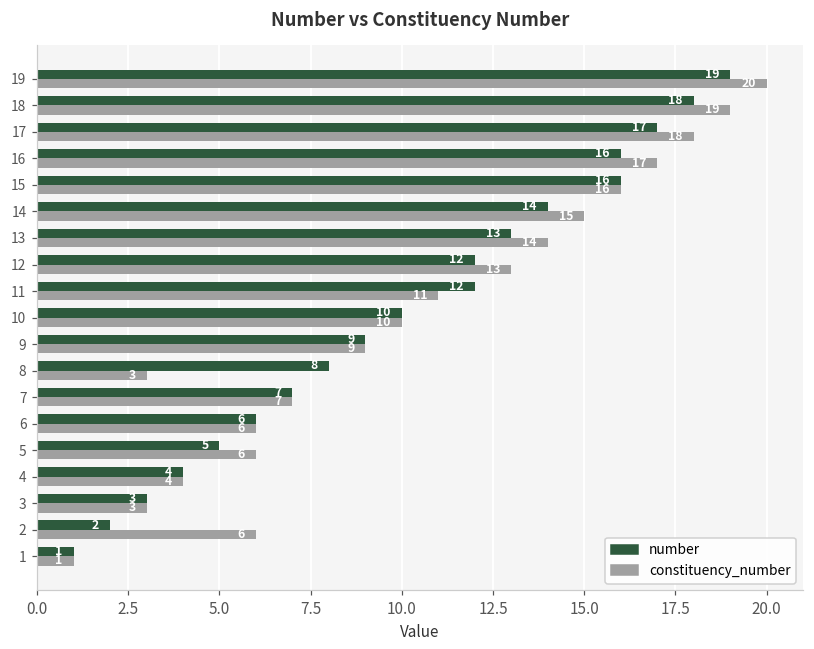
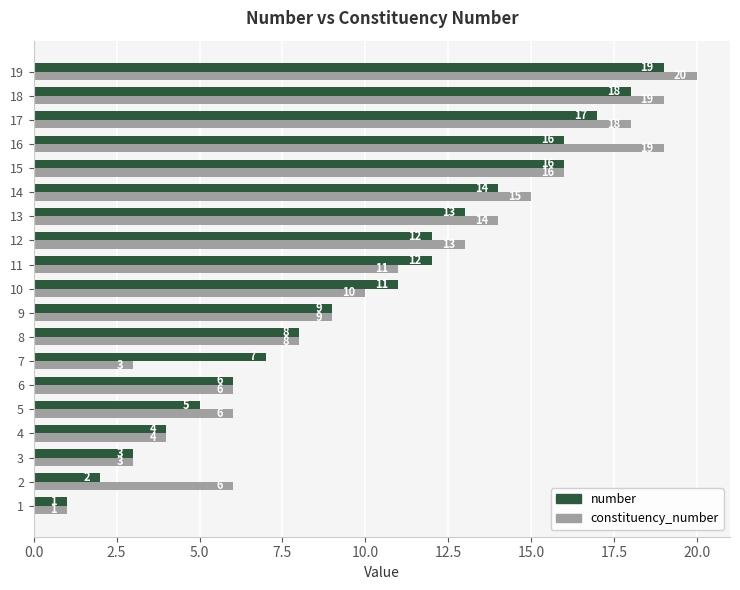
  {
    "number": {
      "19": 19,
      "18": 18,
      "17": 17,
      "16": 16,
      "14": 14,
      "13": 13,
      "12": 12,
      "11": 12,
-     "10": 10,
+     "10": 11,
      "7": 7,
      "5": 5,
      "2": 2
    },
    "constituency_number": {
-     "16": 17,
+     "16": 19,
      "14": 15,
      "12": 13,
      "11": 11,
      "10": 10,
-     "8": 3,
-     "7": 7
+     "8": 8,
+     "7": 3
    }
  }
